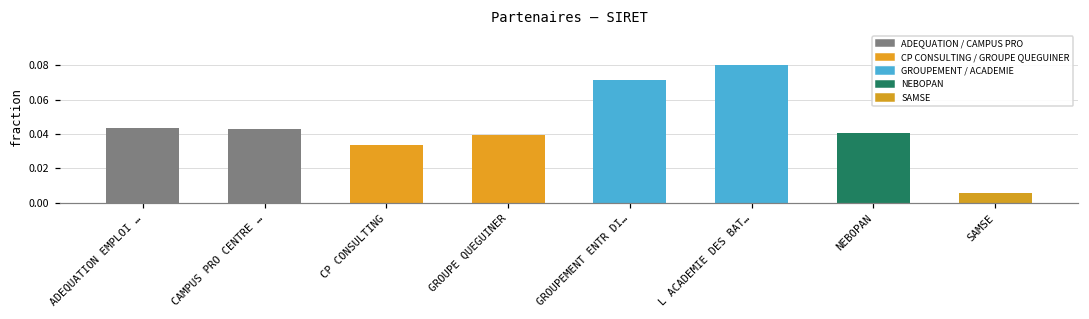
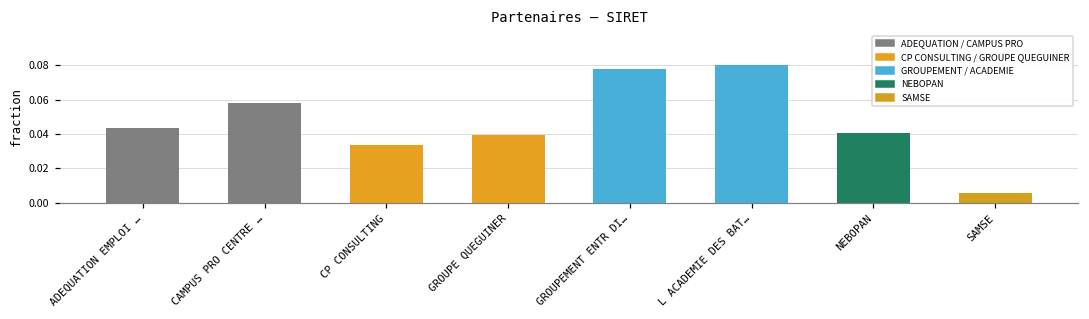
  {
    "ADEQUATION EMPLOI …": 0.043,
-   "CAMPUS PRO CENTRE …": 0.043,
+   "CAMPUS PRO CENTRE …": 0.058,
    "CP CONSULTING": 0.033,
    "GROUPE QUEGUINER": 0.040,
-   "GROUPEMENT ENTR DI…": 0.072,
+   "GROUPEMENT ENTR DI…": 0.078,
    "L ACADEMIE DES BAT…": 0.080,
    "NEBOPAN": 0.040,
    "SAMSE": 0.006
  }
